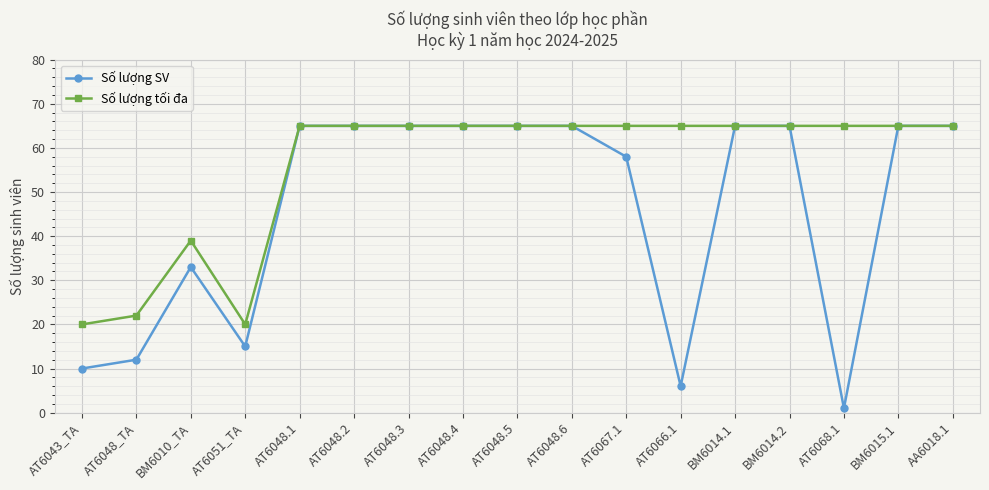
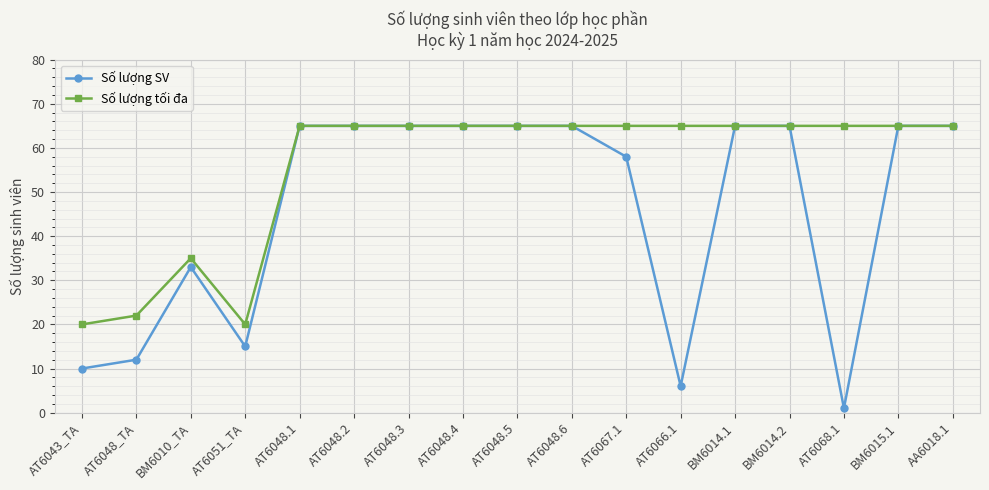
  {
    "Số lượng SV": {
      "AT6043_TA": 10,
      "AT6048_TA": 12,
      "BM6010_TA": 33,
      "AT6051_TA": 15,
      "AT6067.1": 58,
      "AT6066.1": 6,
      "AT6068.1": 1
    },
    "Số lượng tối đa": {
      "AT6043_TA": 20,
      "AT6048_TA": 22,
-     "BM6010_TA": 39,
+     "BM6010_TA": 35,
      "AT6051_TA": 20,
      "AT6067.1": 65,
      "AT6066.1": 65,
      "AT6068.1": 65
    }
  }
